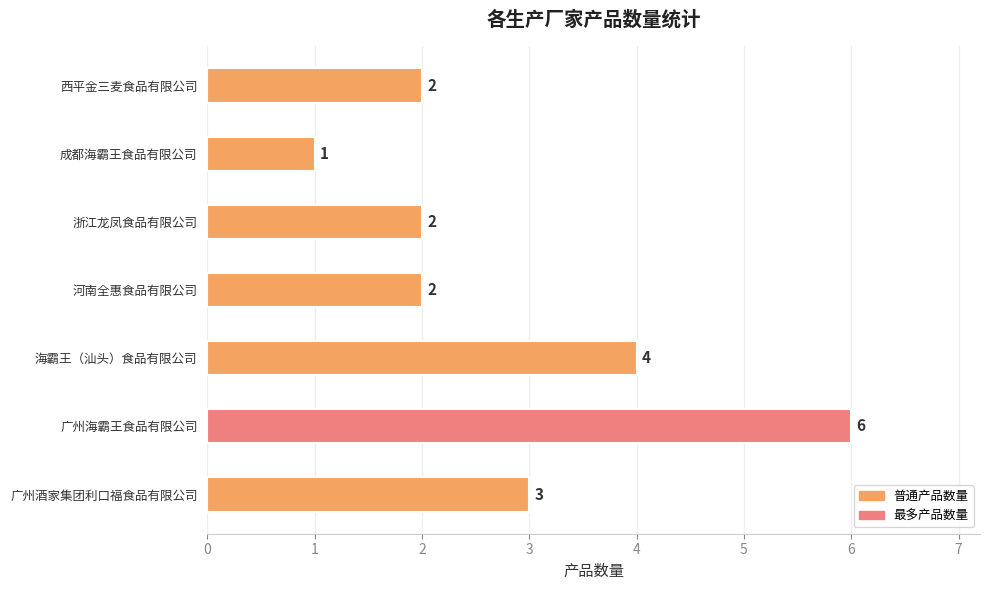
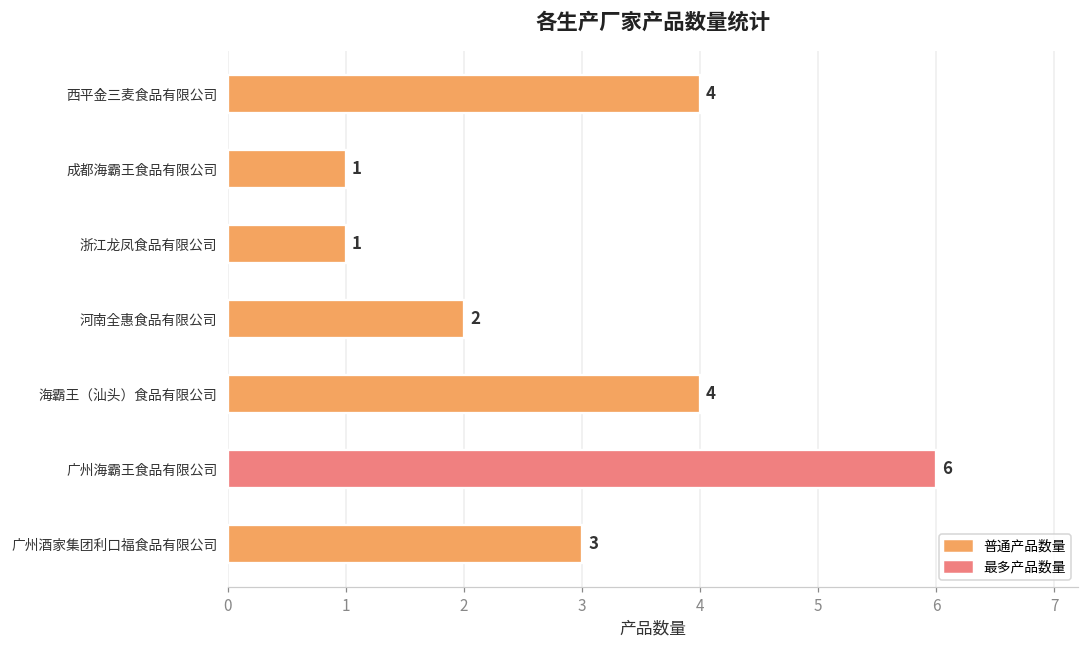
  {
-   "西平金三麦食品有限公司": 2,
+   "西平金三麦食品有限公司": 4,
    "成都海霸王食品有限公司": 1,
-   "浙江龙凤食品有限公司": 2,
+   "浙江龙凤食品有限公司": 1,
    "河南全惠食品有限公司": 2,
    "海霸王（汕头）食品有限公司": 4,
    "广州海霸王食品有限公司": 6,
    "广州酒家集团利口福食品有限公司": 3
  }
